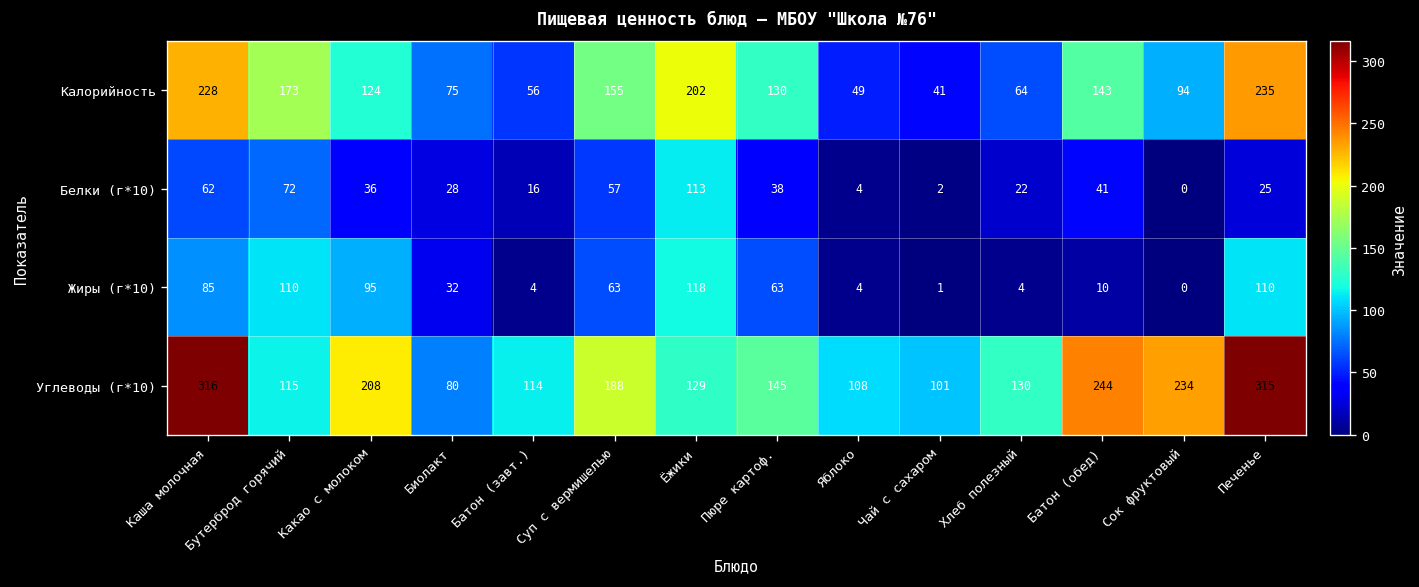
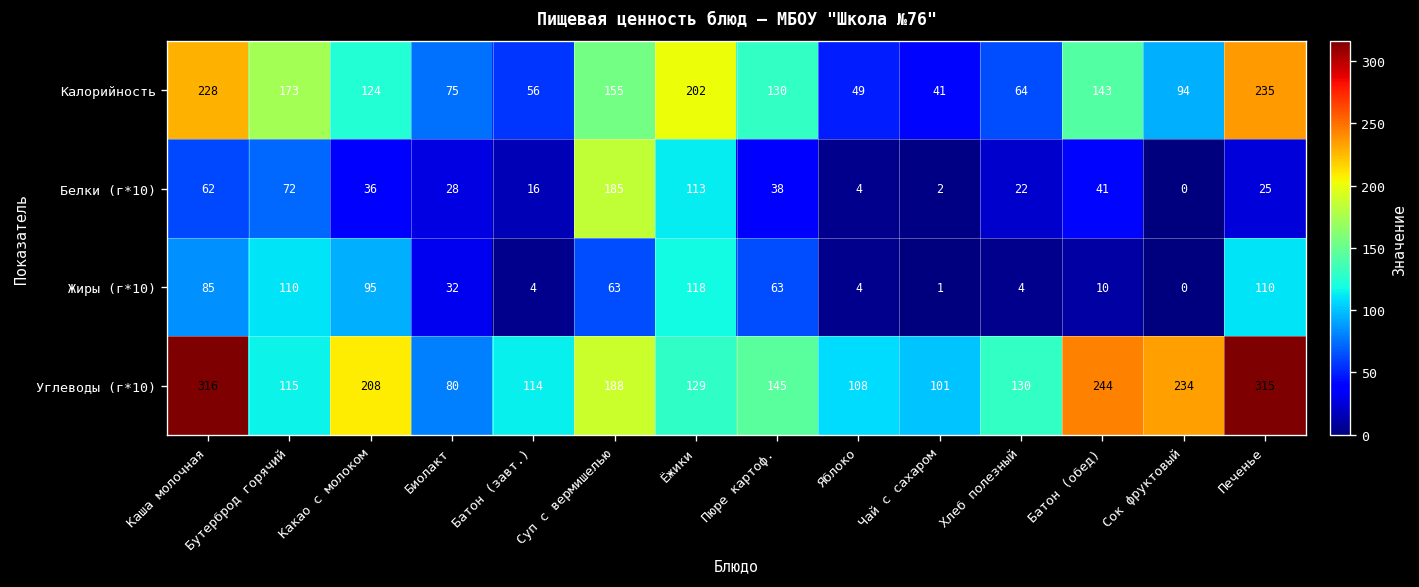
  {
    "Калорийность": {
      "Каша молочная": 228,
      "Бутерброд горячий": 173,
      "Какао с молоком": 124,
      "Биолакт": 75,
      "Батон (завт.)": 56,
      "Суп с вермишелью": 155,
      "Ёжики": 202,
      "Пюре картоф.": 130,
      "Яблоко": 49,
      "Чай с сахаром": 41,
      "Хлеб полезный": 64,
      "Батон (обед)": 143,
      "Сок фруктовый": 94,
      "Печенье": 235
    },
    "Белки (г*10)": {
      "Каша молочная": 62,
      "Бутерброд горячий": 72,
      "Какао с молоком": 36,
      "Биолакт": 28,
      "Батон (завт.)": 16,
-     "Суп с вермишелью": 57,
+     "Суп с вермишелью": 185,
      "Ёжики": 113,
      "Пюре картоф.": 38,
      "Яблоко": 4,
      "Чай с сахаром": 2,
      "Хлеб полезный": 22,
      "Батон (обед)": 41,
      "Сок фруктовый": 0,
      "Печенье": 25
    },
    "Жиры (г*10)": {
      "Каша молочная": 85,
      "Бутерброд горячий": 110,
      "Какао с молоком": 95,
      "Биолакт": 32,
      "Батон (завт.)": 4,
      "Суп с вермишелью": 63,
      "Ёжики": 118,
      "Пюре картоф.": 63,
      "Яблоко": 4,
      "Чай с сахаром": 1,
      "Хлеб полезный": 4,
      "Батон (обед)": 10,
      "Сок фруктовый": 0,
      "Печенье": 110
    },
    "Углеводы (г*10)": {
      "Каша молочная": 316,
      "Бутерброд горячий": 115,
      "Какао с молоком": 208,
      "Биолакт": 80,
      "Батон (завт.)": 114,
      "Суп с вермишелью": 188,
      "Ёжики": 129,
      "Пюре картоф.": 145,
      "Яблоко": 108,
      "Чай с сахаром": 101,
      "Хлеб полезный": 130,
      "Батон (обед)": 244,
      "Сок фруктовый": 234,
      "Печенье": 315
    }
  }
